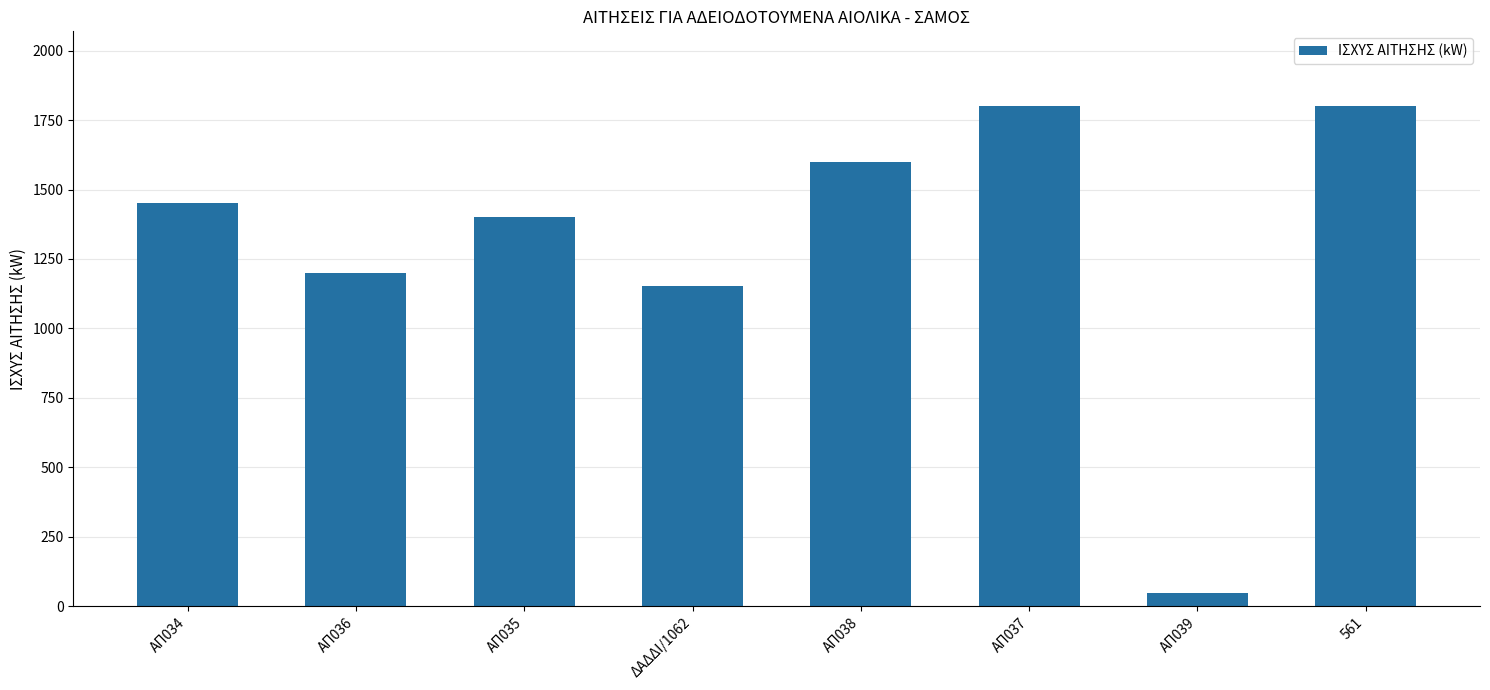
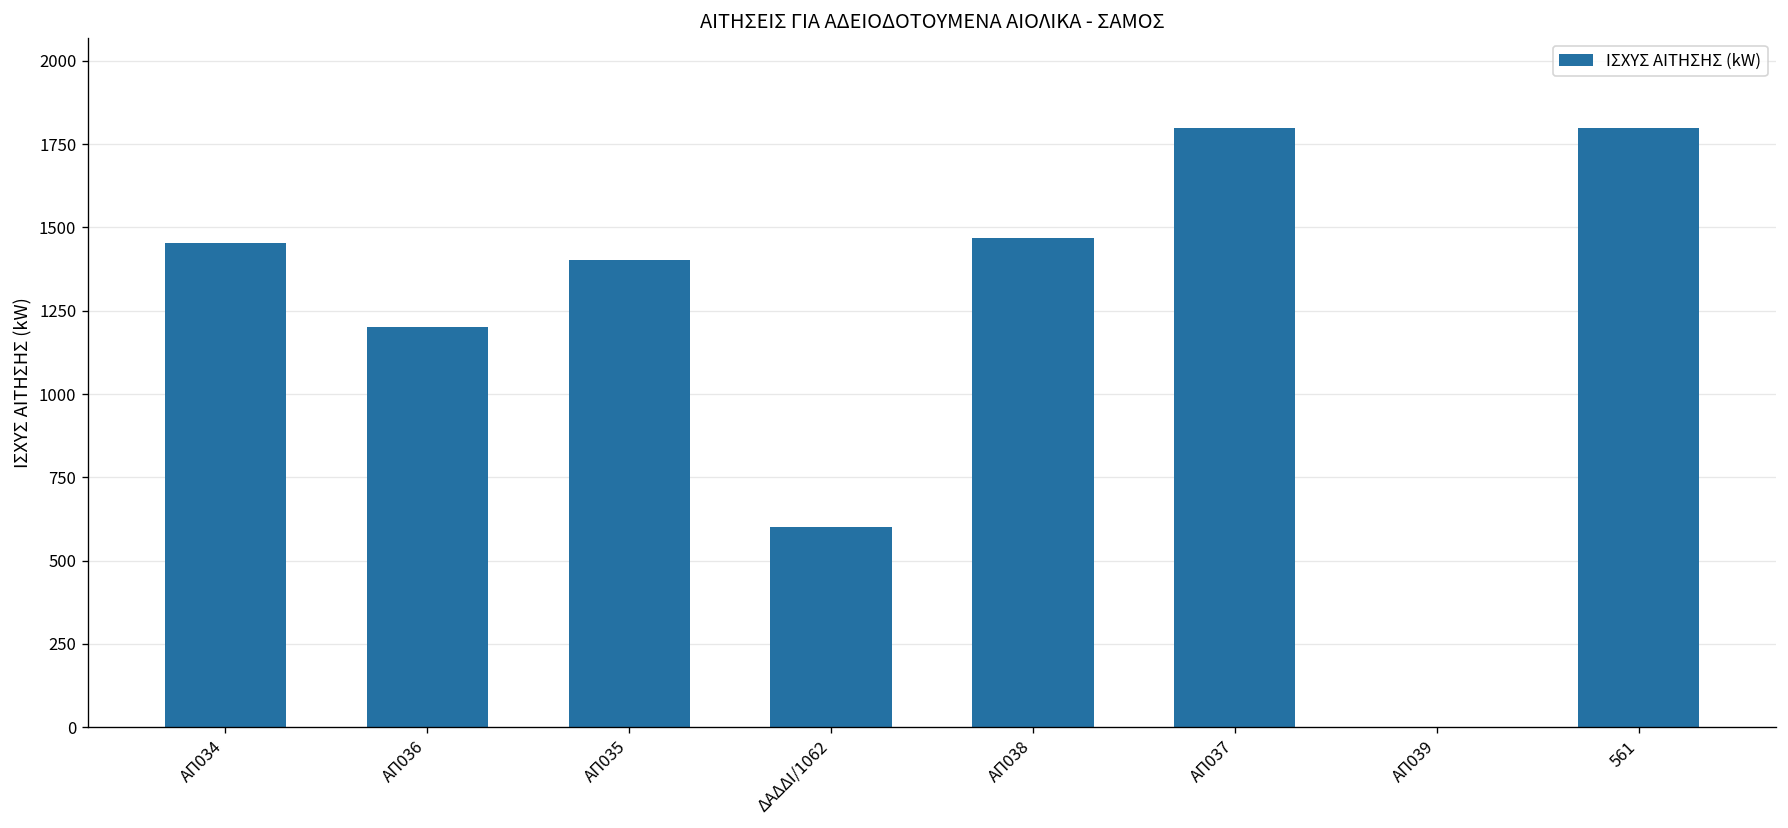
  {
    "ΑΠ034": 1450,
    "ΑΠ036": 1200,
    "ΑΠ035": 1400,
-   "ΔΑΔΔΙ/1062": 1150,
-   "ΑΠ038": 1600,
+   "ΔΑΔΔΙ/1062": 600,
+   "ΑΠ038": 1470,
    "ΑΠ037": 1800,
-   "ΑΠ039": 50,
+   "ΑΠ039": 0,
    "561": 1800
  }
